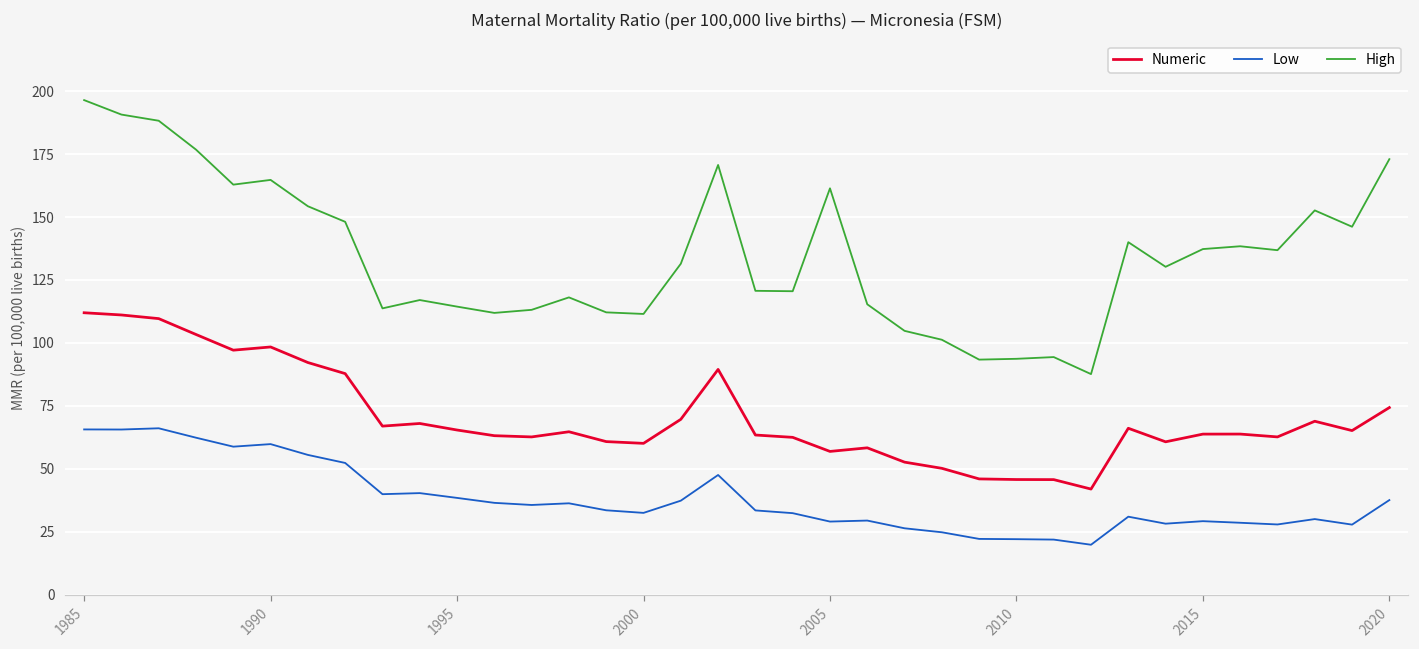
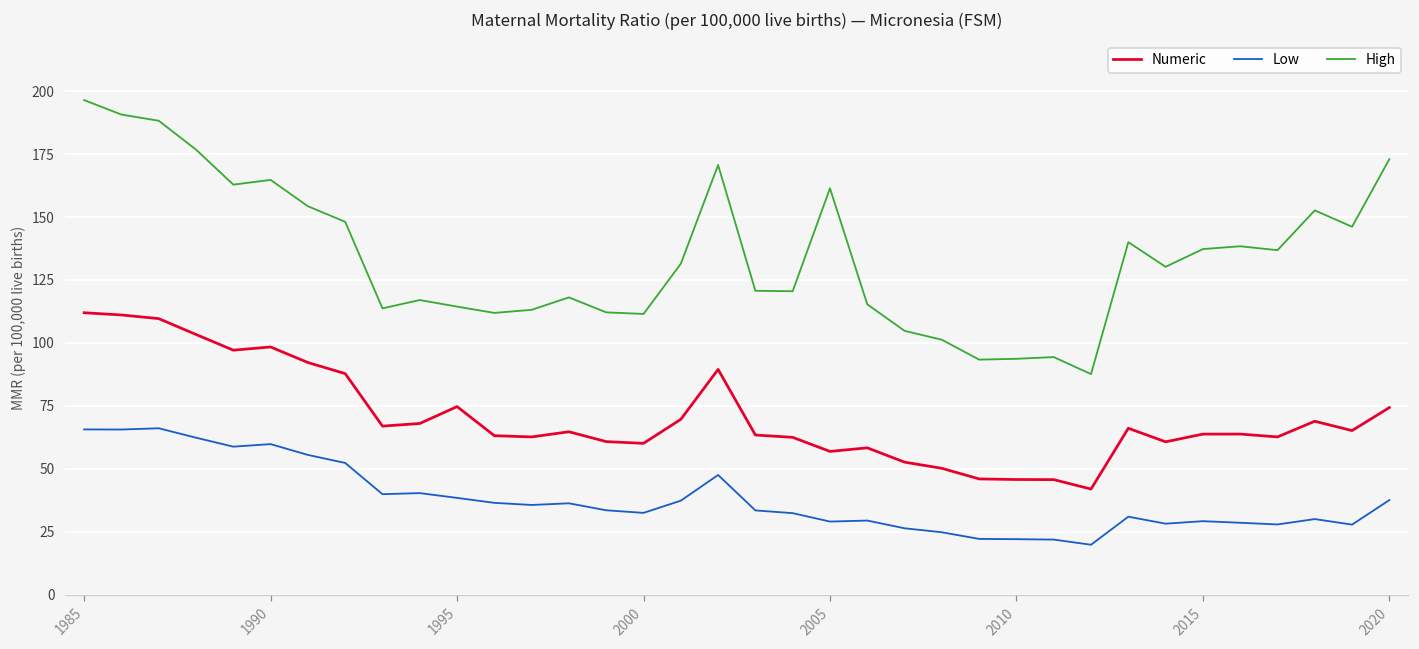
  {
    "Numeric": {
      "1985": 112,
      "1990": 98,
-     "1995": 65,
+     "1995": 75,
      "2000": 60,
      "2005": 57,
      "2010": 46,
      "2015": 64,
      "2020": 74
    },
    "Low": {
      "1985": 66,
      "1990": 60,
      "1995": 38,
      "2000": 32,
      "2005": 29,
      "2010": 22,
      "2015": 29,
      "2020": 38
    },
    "High": {
      "1985": 196,
      "1990": 165,
      "1995": 114,
      "2000": 112,
      "2005": 161,
      "2010": 94,
      "2015": 137,
      "2020": 173
    }
  }
